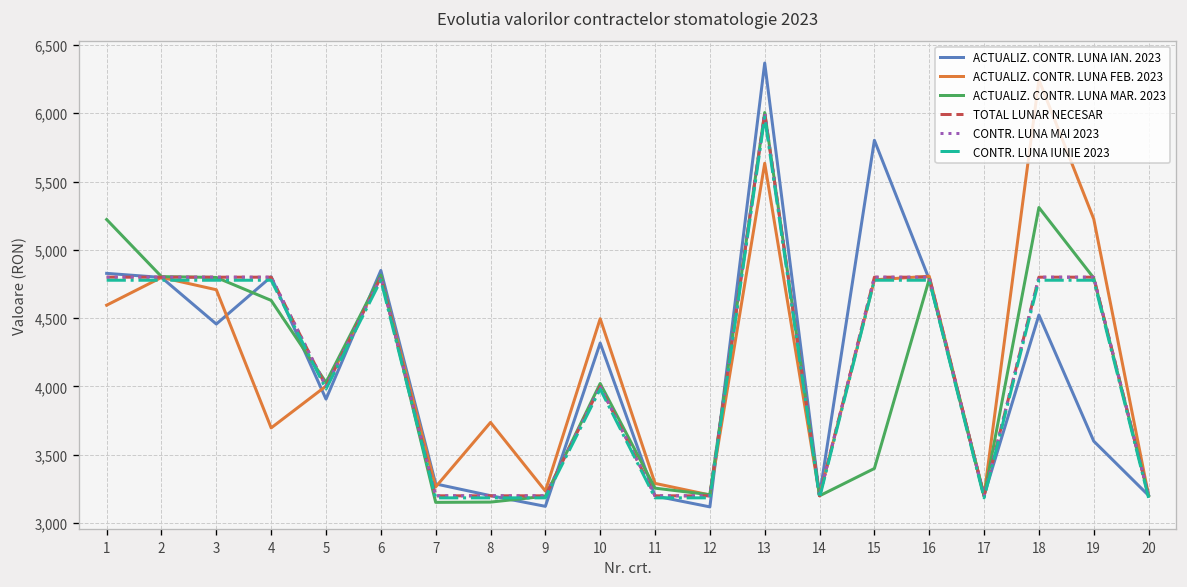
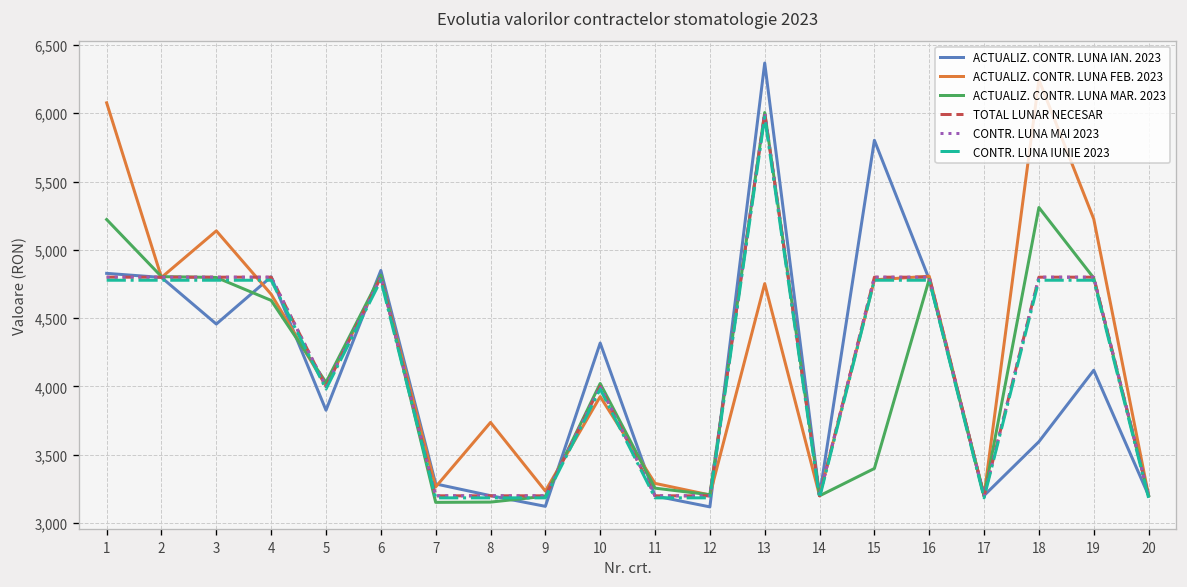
  {
    "ACTUALIZ. CONTR. LUNA IAN. 2023": {
      "1": "4,830",
      "3": "4,460",
-     "5": "3,910",
+     "5": "3,830",
      "6": "4,850",
      "9": "3,120",
      "10": "4,320",
      "12": "3,120",
      "13": "6,370",
      "15": "5,800",
-     "18": "4,520",
-     "19": "3,600"
+     "18": "3,600",
+     "19": "4,120"
    },
    "ACTUALIZ. CONTR. LUNA FEB. 2023": {
-     "1": "4,600",
-     "3": "4,710",
-     "4": "3,700",
+     "1": "6,080",
+     "3": "5,140",
+     "4": "4,680",
      "8": "3,740",
      "9": "3,240",
-     "10": "4,500",
+     "10": "3,930",
      "11": "3,290",
-     "13": "5,630",
+     "13": "4,750",
      "19": "5,230"
    },
    "ACTUALIZ. CONTR. LUNA MAR. 2023": {
      "1": "5,220",
      "4": "4,630",
      "5": "4,030",
      "7": "3,150",
      "8": "3,150",
      "11": "3,260",
      "15": "3,400",
      "18": "5,310"
    },
    "CONTR. LUNA MAI 2023": {
      "1": "4,800",
      "18": "4,800"
    },
    "CONTR. LUNA IUNIE 2023": {
      "1": "4,780",
      "4": "4,780",
      "6": "4,780",
      "13": "5,970",
      "18": "4,780"
    }
  }
